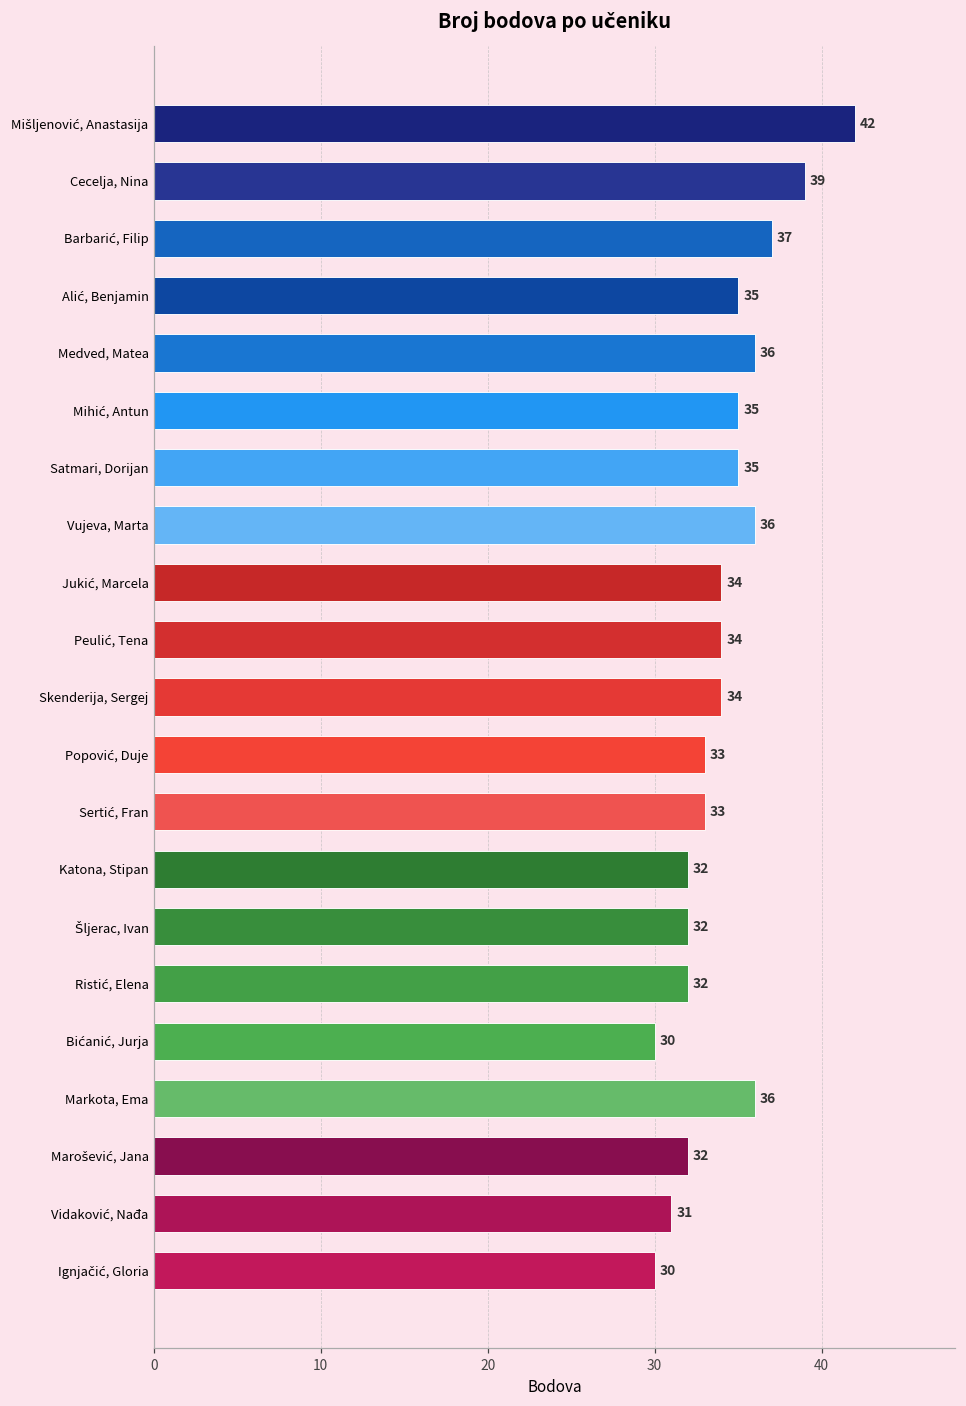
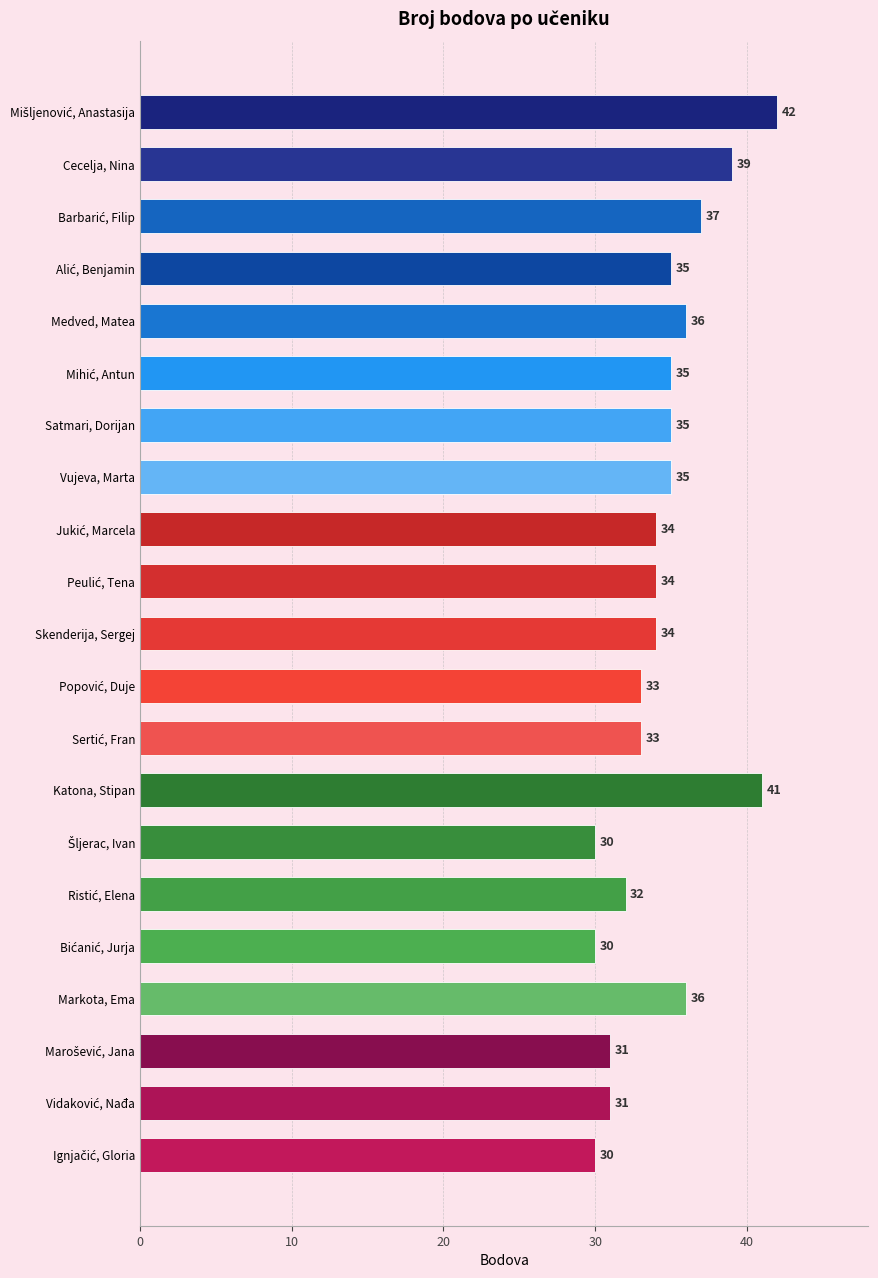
  {
    "Mišljenović, Anastasija": 42,
    "Cecelja, Nina": 39,
    "Barbarić, Filip": 37,
    "Alić, Benjamin": 35,
    "Medved, Matea": 36,
    "Mihić, Antun": 35,
    "Satmari, Dorijan": 35,
-   "Vujeva, Marta": 36,
+   "Vujeva, Marta": 35,
    "Jukić, Marcela": 34,
    "Peulić, Tena": 34,
    "Skenderija, Sergej": 34,
    "Popović, Duje": 33,
    "Sertić, Fran": 33,
-   "Katona, Stipan": 32,
-   "Šljerac, Ivan": 32,
+   "Katona, Stipan": 41,
+   "Šljerac, Ivan": 30,
    "Ristić, Elena": 32,
    "Bićanić, Jurja": 30,
    "Markota, Ema": 36,
-   "Marošević, Jana": 32,
+   "Marošević, Jana": 31,
    "Vidaković, Nađa": 31,
    "Ignjačić, Gloria": 30
  }
